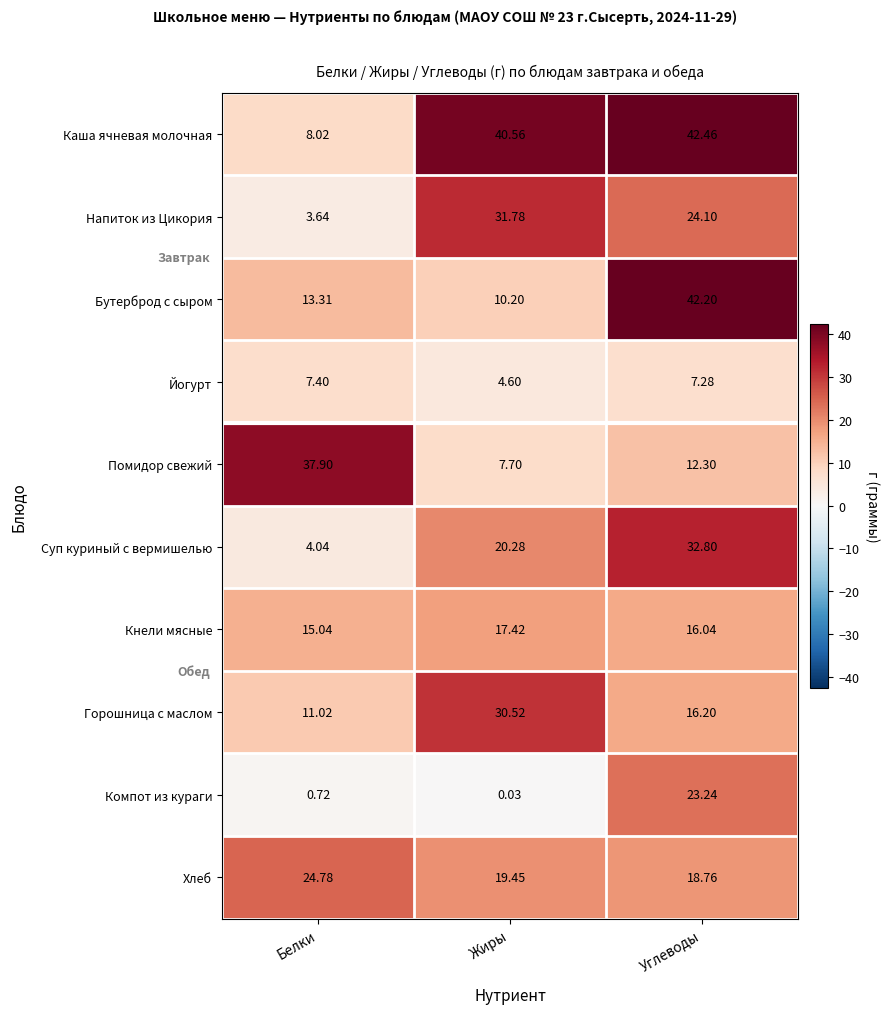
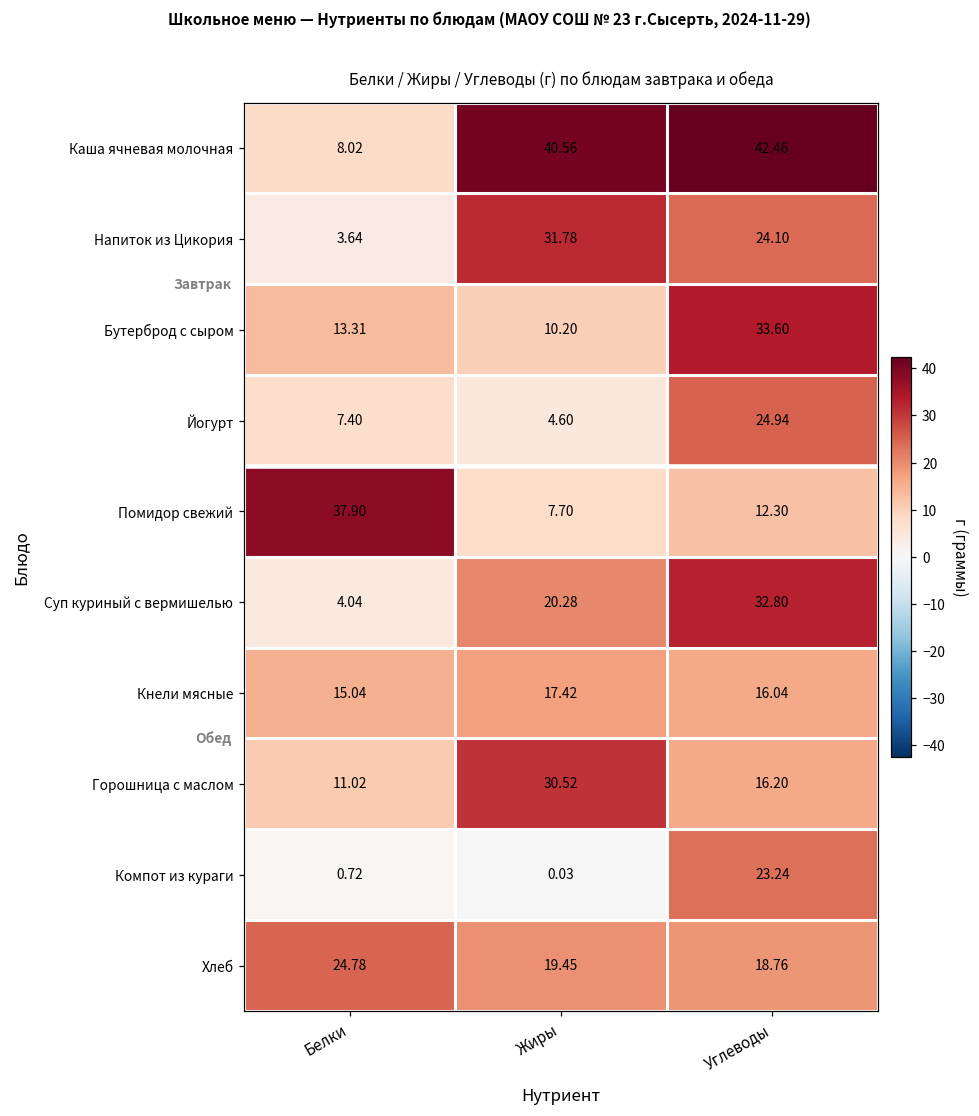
  {
    "Каша ячневая молочная": {
      "Белки": 8.02,
      "Жиры": 40.56,
      "Углеводы": 42.46
    },
    "Напиток из Цикория": {
      "Белки": 3.64,
      "Жиры": 31.78,
      "Углеводы": 24.10
    },
    "Бутерброд с сыром": {
      "Белки": 13.31,
      "Жиры": 10.20,
-     "Углеводы": 42.20
+     "Углеводы": 33.60
    },
    "Йогурт": {
      "Белки": 7.40,
      "Жиры": 4.60,
-     "Углеводы": 7.28
+     "Углеводы": 24.94
    },
    "Помидор свежий": {
      "Белки": 37.90,
      "Жиры": 7.70,
      "Углеводы": 12.30
    },
    "Суп куриный с вермишелью": {
      "Белки": 4.04,
      "Жиры": 20.28,
      "Углеводы": 32.80
    },
    "Кнели мясные": {
      "Белки": 15.04,
      "Жиры": 17.42,
      "Углеводы": 16.04
    },
    "Горошница с маслом": {
      "Белки": 11.02,
      "Жиры": 30.52,
      "Углеводы": 16.20
    },
    "Компот из кураги": {
      "Белки": 0.72,
      "Жиры": 0.03,
      "Углеводы": 23.24
    },
    "Хлеб": {
      "Белки": 24.78,
      "Жиры": 19.45,
      "Углеводы": 18.76
    }
  }
